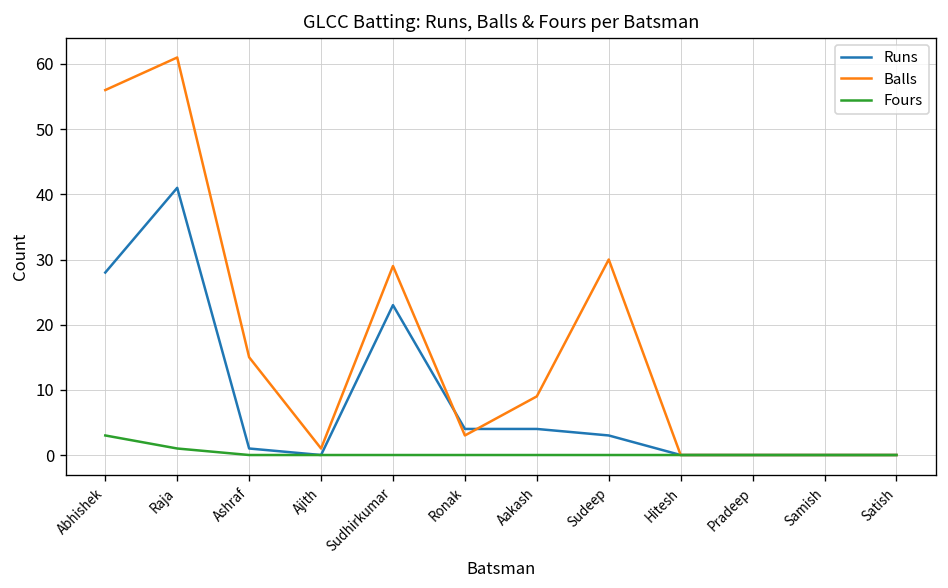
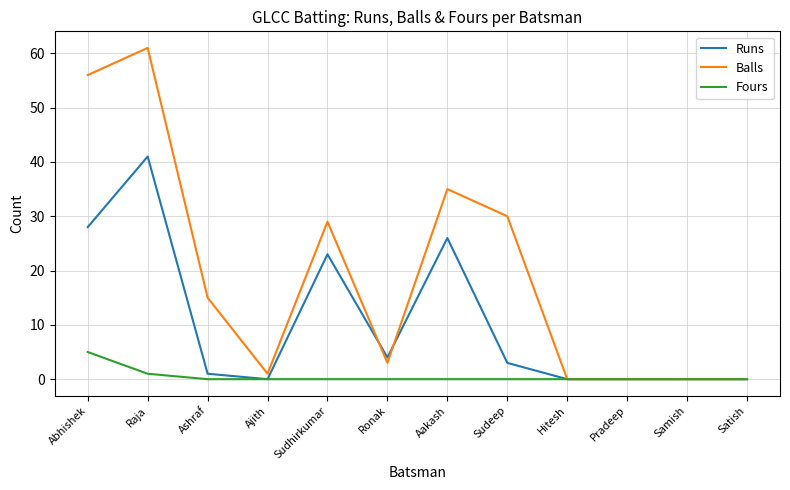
  {
    "Runs": {
      "Abhishek": 28,
      "Raja": 41,
      "Ashraf": 1,
      "Sudhirkumar": 23,
      "Ronak": 4,
-     "Aakash": 4,
+     "Aakash": 26,
      "Sudeep": 3
    },
    "Balls": {
      "Abhishek": 56,
      "Raja": 61,
      "Ashraf": 15,
      "Ajith": 1,
      "Sudhirkumar": 29,
      "Ronak": 3,
-     "Aakash": 9,
+     "Aakash": 35,
      "Sudeep": 30
    },
    "Fours": {
-     "Abhishek": 3,
+     "Abhishek": 5,
      "Raja": 1,
      "Ashraf": 0,
      "Sudhirkumar": 0,
      "Ronak": 0,
      "Aakash": 0,
      "Sudeep": 0
    }
  }
